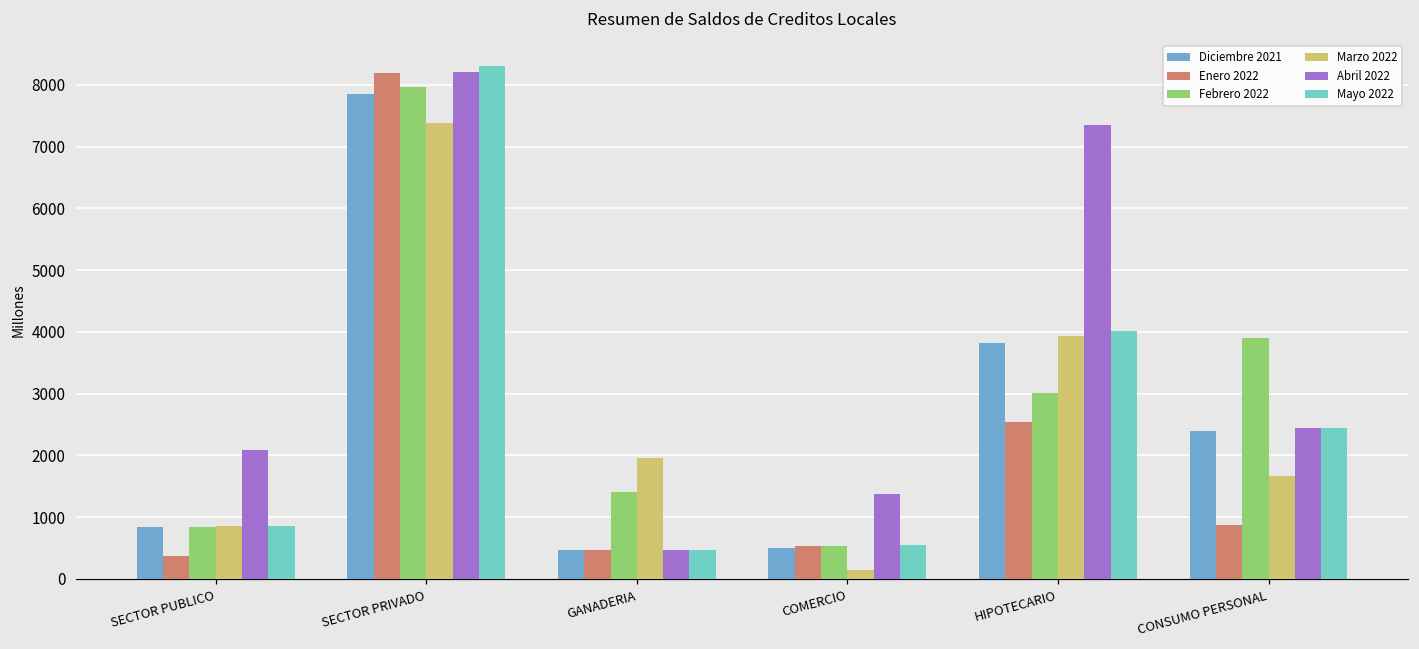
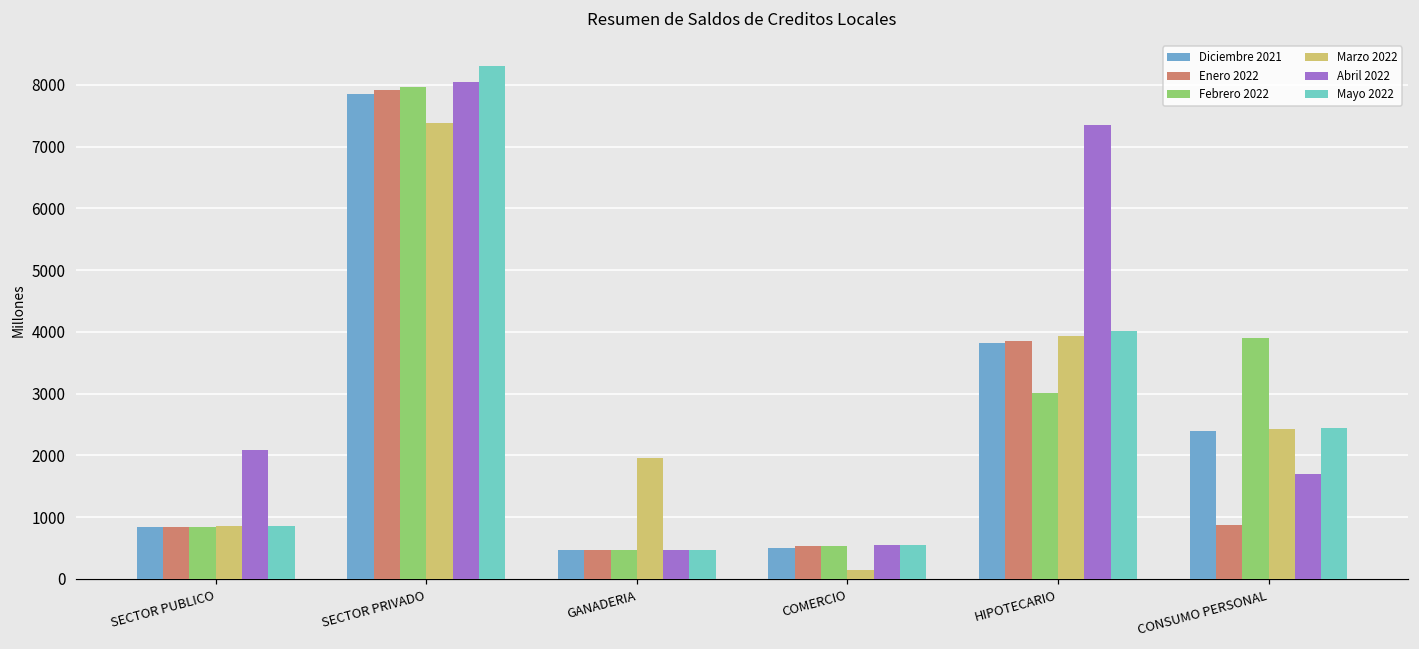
  {
    "Enero 2022": {
-     "SECTOR PUBLICO": 400,
-     "SECTOR PRIVADO": 8200,
+     "SECTOR PUBLICO": 800,
+     "SECTOR PRIVADO": 7900,
      "GANADERIA": 500,
      "COMERCIO": 500,
-     "HIPOTECARIO": 2500,
+     "HIPOTECARIO": 3900,
      "CONSUMO PERSONAL": 900
    },
    "Febrero 2022": {
      "SECTOR PUBLICO": 800,
      "SECTOR PRIVADO": 8000,
-     "GANADERIA": 1400,
+     "GANADERIA": 500,
      "COMERCIO": 500,
      "HIPOTECARIO": 3000,
      "CONSUMO PERSONAL": 3900
    },
    "Marzo 2022": {
      "SECTOR PUBLICO": 900,
      "SECTOR PRIVADO": 7400,
      "GANADERIA": 2000,
      "COMERCIO": 100,
      "HIPOTECARIO": 3900,
-     "CONSUMO PERSONAL": 1700
+     "CONSUMO PERSONAL": 2400
    },
    "Abril 2022": {
      "SECTOR PUBLICO": 2100,
-     "SECTOR PRIVADO": 8200,
+     "SECTOR PRIVADO": 8000,
      "GANADERIA": 500,
-     "COMERCIO": 1400,
+     "COMERCIO": 600,
      "HIPOTECARIO": 7400,
-     "CONSUMO PERSONAL": 2400
+     "CONSUMO PERSONAL": 1700
    }
  }
